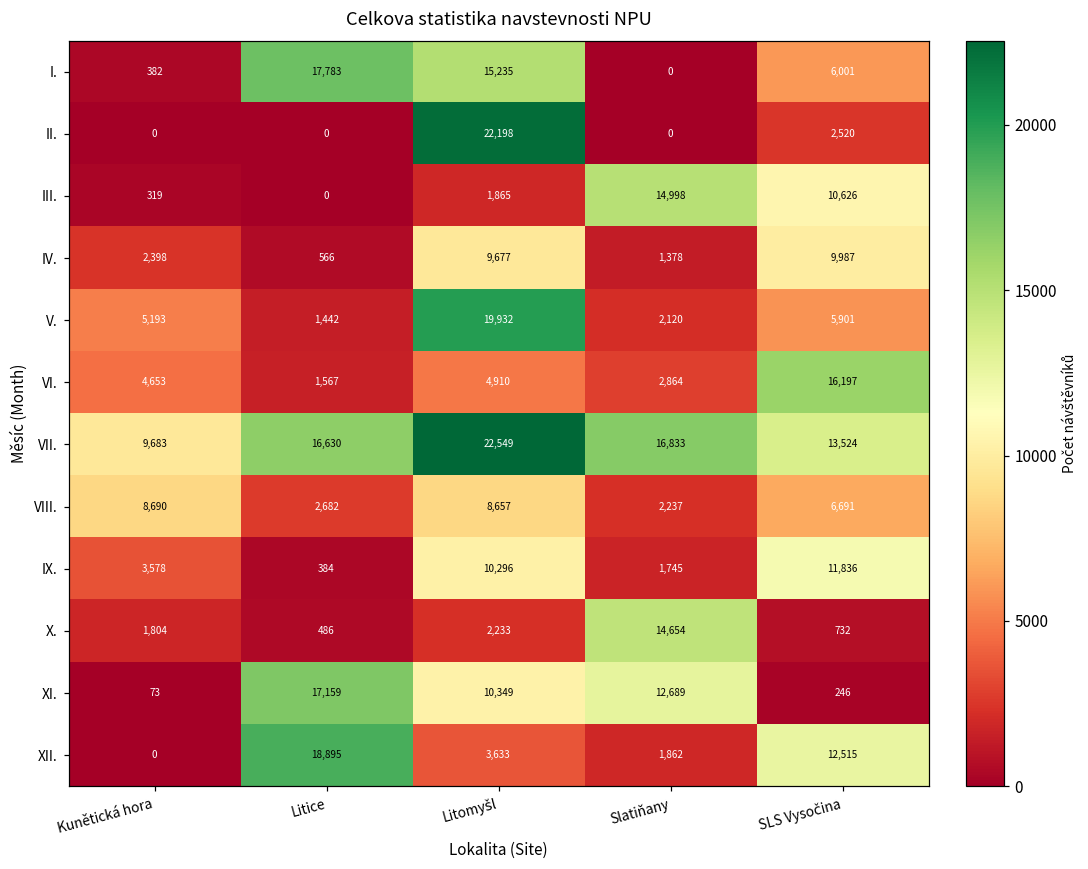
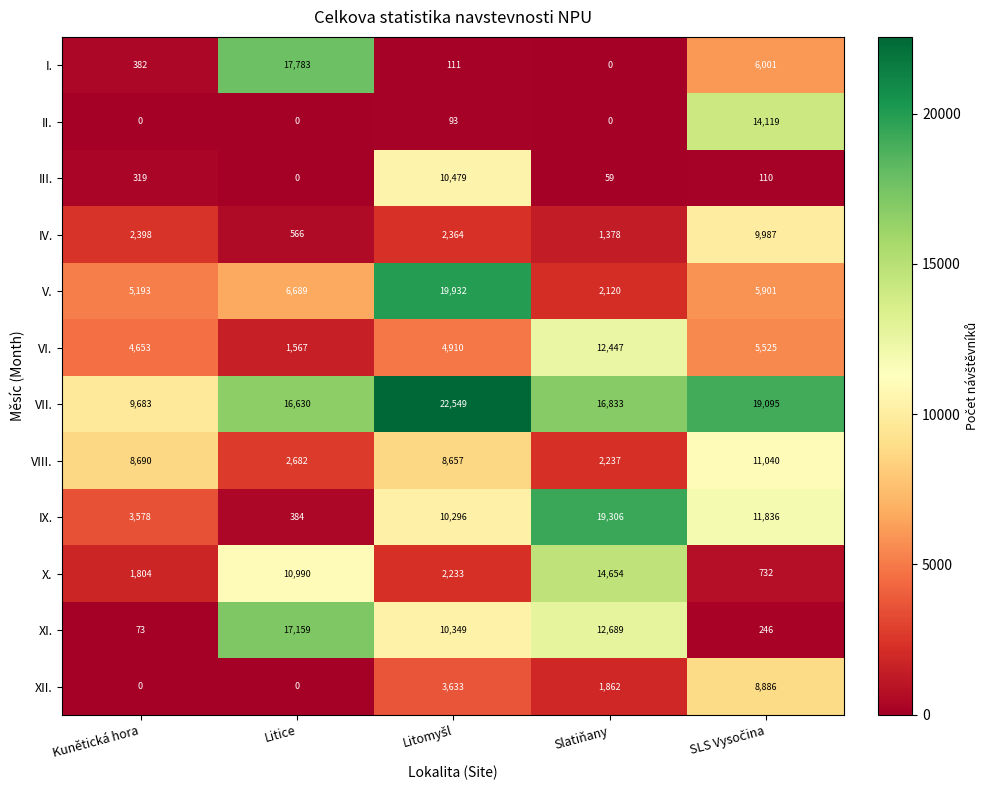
  {
    "I.": {
      "Kunětická hora": "382",
      "Litice": "17,783",
-     "Litomyšl": "15,235",
+     "Litomyšl": "111",
      "Slatiňany": "0",
      "SLS Vysočina": "6,001"
    },
    "II.": {
      "Kunětická hora": "0",
      "Litice": "0",
-     "Litomyšl": "22,198",
+     "Litomyšl": "93",
      "Slatiňany": "0",
-     "SLS Vysočina": "2,520"
+     "SLS Vysočina": "14,119"
    },
    "III.": {
      "Kunětická hora": "319",
      "Litice": "0",
-     "Litomyšl": "1,865",
-     "Slatiňany": "14,998",
-     "SLS Vysočina": "10,626"
+     "Litomyšl": "10,479",
+     "Slatiňany": "59",
+     "SLS Vysočina": "110"
    },
    "IV.": {
      "Kunětická hora": "2,398",
      "Litice": "566",
-     "Litomyšl": "9,677",
+     "Litomyšl": "2,364",
      "Slatiňany": "1,378",
      "SLS Vysočina": "9,987"
    },
    "V.": {
      "Kunětická hora": "5,193",
-     "Litice": "1,442",
+     "Litice": "6,689",
      "Litomyšl": "19,932",
      "Slatiňany": "2,120",
      "SLS Vysočina": "5,901"
    },
    "VI.": {
      "Kunětická hora": "4,653",
      "Litice": "1,567",
      "Litomyšl": "4,910",
-     "Slatiňany": "2,864",
-     "SLS Vysočina": "16,197"
+     "Slatiňany": "12,447",
+     "SLS Vysočina": "5,525"
    },
    "VII.": {
      "Kunětická hora": "9,683",
      "Litice": "16,630",
      "Litomyšl": "22,549",
      "Slatiňany": "16,833",
-     "SLS Vysočina": "13,524"
+     "SLS Vysočina": "19,095"
    },
    "VIII.": {
      "Kunětická hora": "8,690",
      "Litice": "2,682",
      "Litomyšl": "8,657",
      "Slatiňany": "2,237",
-     "SLS Vysočina": "6,691"
+     "SLS Vysočina": "11,040"
    },
    "IX.": {
      "Kunětická hora": "3,578",
      "Litice": "384",
      "Litomyšl": "10,296",
-     "Slatiňany": "1,745",
+     "Slatiňany": "19,306",
      "SLS Vysočina": "11,836"
    },
    "X.": {
      "Kunětická hora": "1,804",
-     "Litice": "486",
+     "Litice": "10,990",
      "Litomyšl": "2,233",
      "Slatiňany": "14,654",
      "SLS Vysočina": "732"
    },
    "XI.": {
      "Kunětická hora": "73",
      "Litice": "17,159",
      "Litomyšl": "10,349",
      "Slatiňany": "12,689",
      "SLS Vysočina": "246"
    },
    "XII.": {
      "Kunětická hora": "0",
-     "Litice": "18,895",
+     "Litice": "0",
      "Litomyšl": "3,633",
      "Slatiňany": "1,862",
-     "SLS Vysočina": "12,515"
+     "SLS Vysočina": "8,886"
    }
  }
